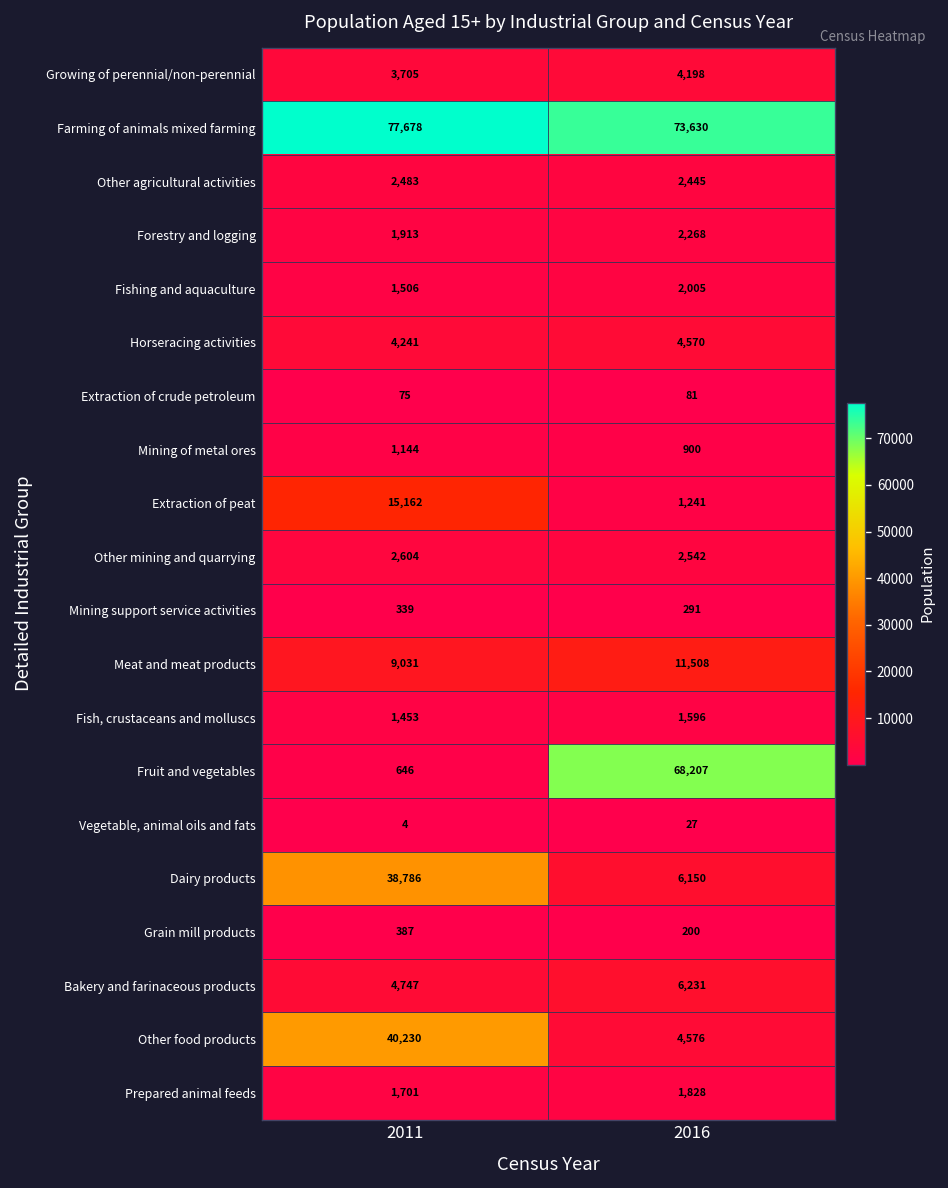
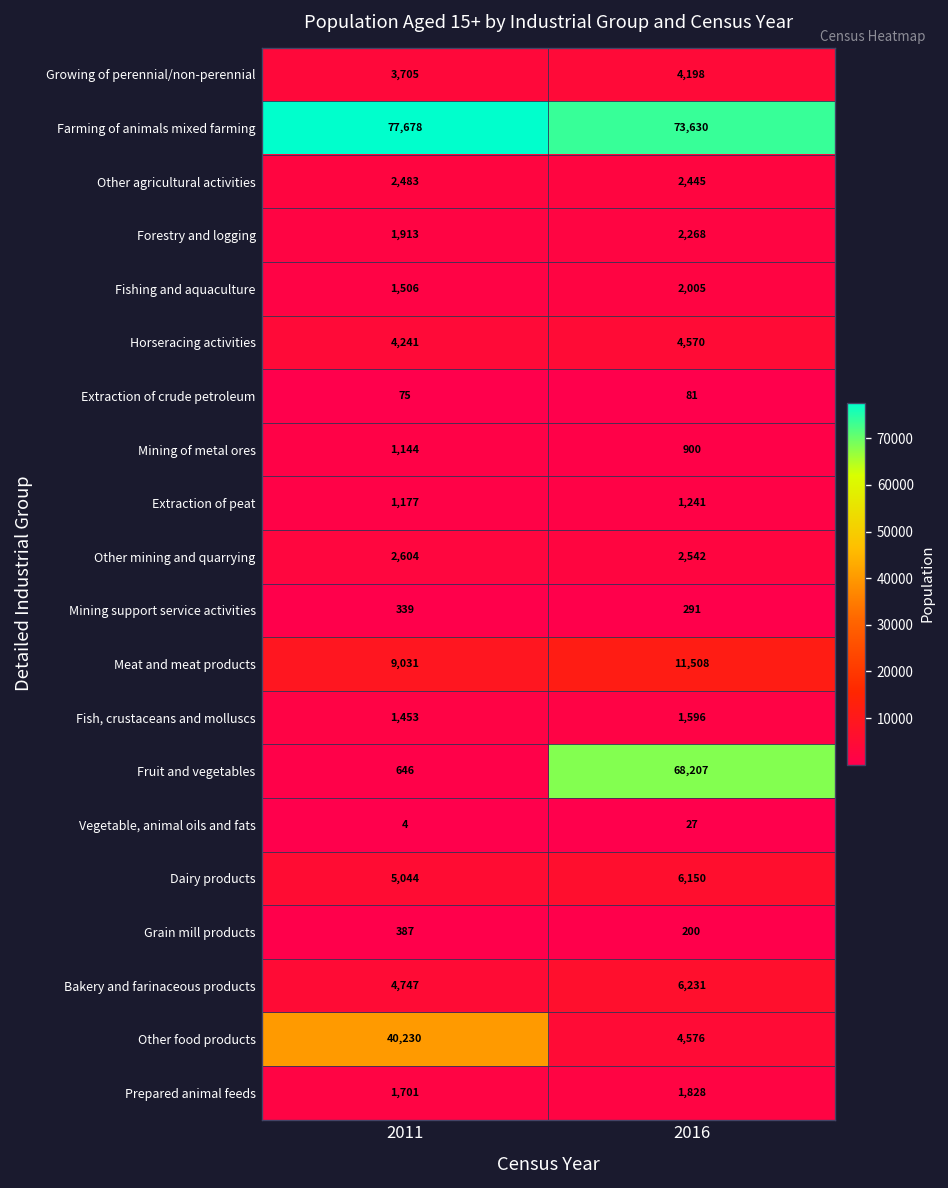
  {
    "Growing of perennial/non-perennial": {
      "2011": "3,705",
      "2016": "4,198"
    },
    "Farming of animals mixed farming": {
      "2011": "77,678",
      "2016": "73,630"
    },
    "Other agricultural activities": {
      "2011": "2,483",
      "2016": "2,445"
    },
    "Forestry and logging": {
      "2011": "1,913",
      "2016": "2,268"
    },
    "Fishing and aquaculture": {
      "2011": "1,506",
      "2016": "2,005"
    },
    "Horseracing activities": {
      "2011": "4,241",
      "2016": "4,570"
    },
    "Extraction of crude petroleum": {
      "2011": "75",
      "2016": "81"
    },
    "Mining of metal ores": {
      "2011": "1,144",
      "2016": "900"
    },
    "Extraction of peat": {
-     "2011": "15,162",
+     "2011": "1,177",
      "2016": "1,241"
    },
    "Other mining and quarrying": {
      "2011": "2,604",
      "2016": "2,542"
    },
    "Mining support service activities": {
      "2011": "339",
      "2016": "291"
    },
    "Meat and meat products": {
      "2011": "9,031",
      "2016": "11,508"
    },
    "Fish, crustaceans and molluscs": {
      "2011": "1,453",
      "2016": "1,596"
    },
    "Fruit and vegetables": {
      "2011": "646",
      "2016": "68,207"
    },
    "Vegetable, animal oils and fats": {
      "2011": "4",
      "2016": "27"
    },
    "Dairy products": {
-     "2011": "38,786",
+     "2011": "5,044",
      "2016": "6,150"
    },
    "Grain mill products": {
      "2011": "387",
      "2016": "200"
    },
    "Bakery and farinaceous products": {
      "2011": "4,747",
      "2016": "6,231"
    },
    "Other food products": {
      "2011": "40,230",
      "2016": "4,576"
    },
    "Prepared animal feeds": {
      "2011": "1,701",
      "2016": "1,828"
    }
  }
